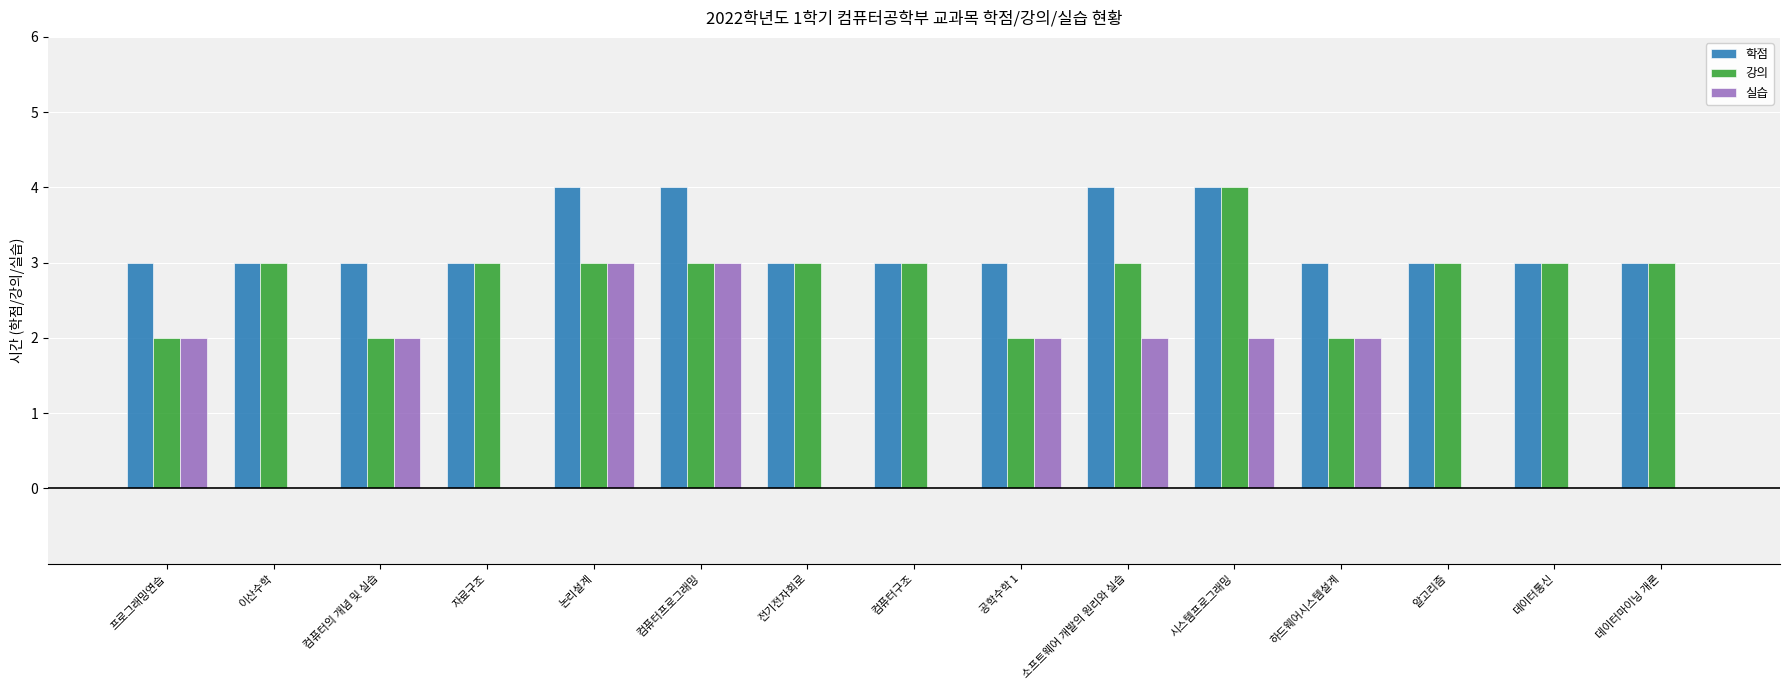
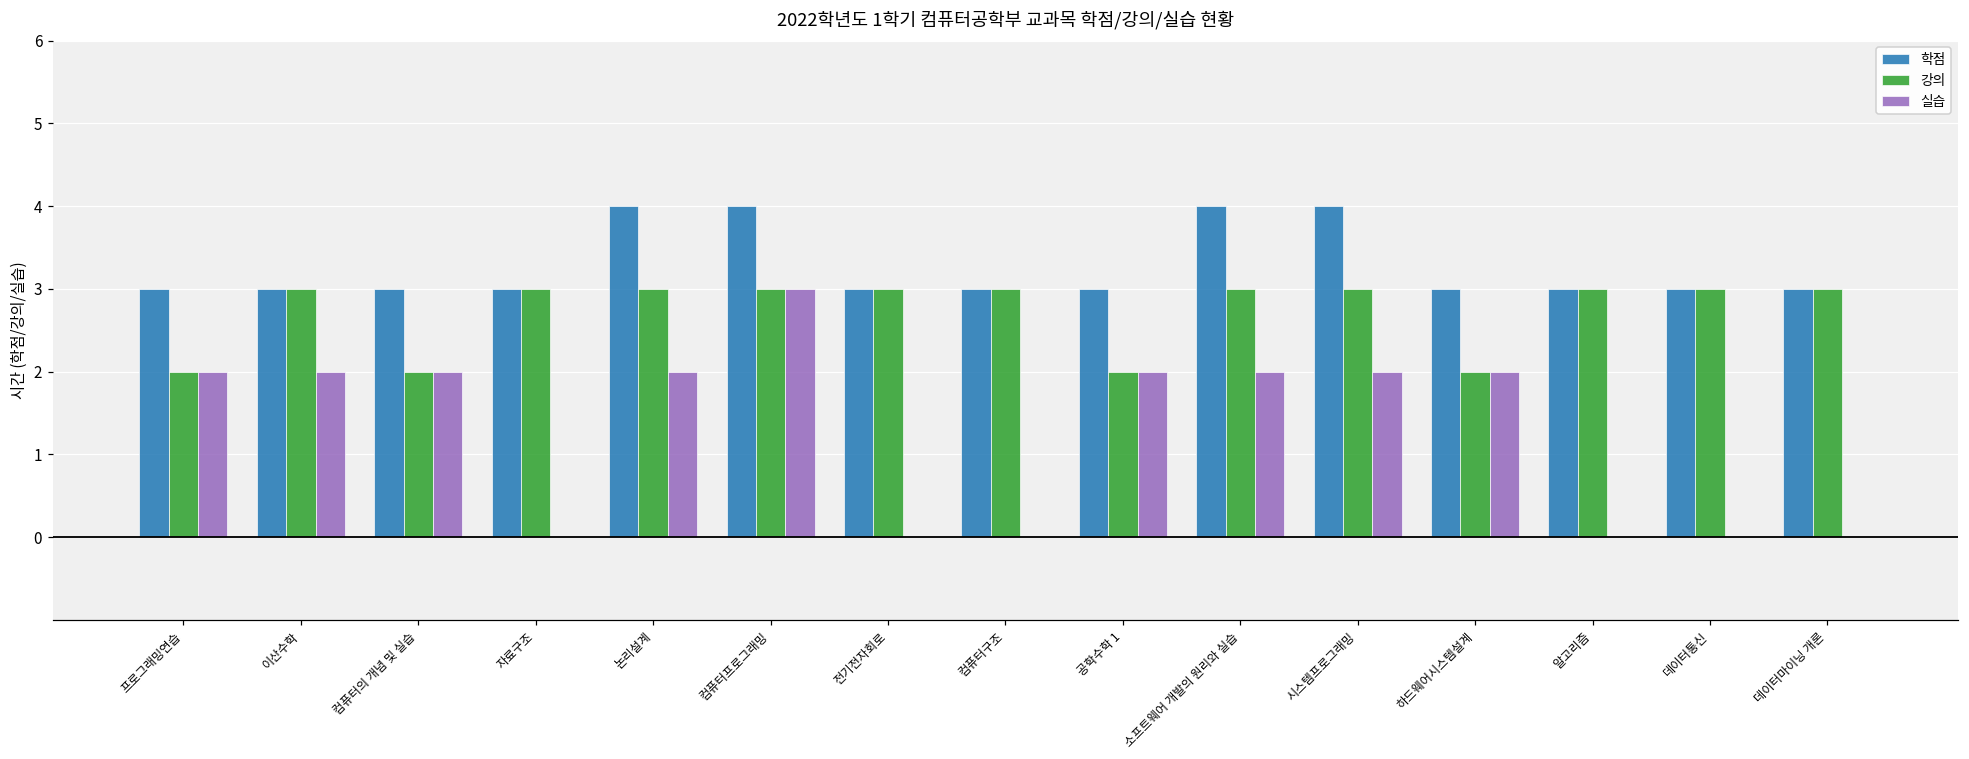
  {
    "학점": {
      "프로그래밍연습": 3,
      "이산수학": 3,
      "컴퓨터의 개념 및 실습": 3,
      "자료구조": 3,
      "논리설계": 4,
      "컴퓨터프로그래밍": 4,
      "전기전자회로": 3,
      "컴퓨터구조": 3,
      "공학수학 1": 3,
      "소프트웨어 개발의 원리와 실습": 4,
      "시스템프로그래밍": 4,
      "하드웨어시스템설계": 3,
      "알고리즘": 3,
      "데이터통신": 3,
      "데이터마이닝 개론": 3
    },
    "강의": {
      "프로그래밍연습": 2,
      "이산수학": 3,
      "컴퓨터의 개념 및 실습": 2,
      "자료구조": 3,
      "논리설계": 3,
      "컴퓨터프로그래밍": 3,
      "전기전자회로": 3,
      "컴퓨터구조": 3,
      "공학수학 1": 2,
      "소프트웨어 개발의 원리와 실습": 3,
-     "시스템프로그래밍": 4,
+     "시스템프로그래밍": 3,
      "하드웨어시스템설계": 2,
      "알고리즘": 3,
      "데이터통신": 3,
      "데이터마이닝 개론": 3
    },
    "실습": {
      "프로그래밍연습": 2,
-     "이산수학": 0,
+     "이산수학": 2,
      "컴퓨터의 개념 및 실습": 2,
      "자료구조": 0,
-     "논리설계": 3,
+     "논리설계": 2,
      "컴퓨터프로그래밍": 3,
      "전기전자회로": 0,
      "컴퓨터구조": 0,
      "공학수학 1": 2,
      "소프트웨어 개발의 원리와 실습": 2,
      "시스템프로그래밍": 2,
      "하드웨어시스템설계": 2,
      "알고리즘": 0,
      "데이터통신": 0,
      "데이터마이닝 개론": 0
    }
  }
